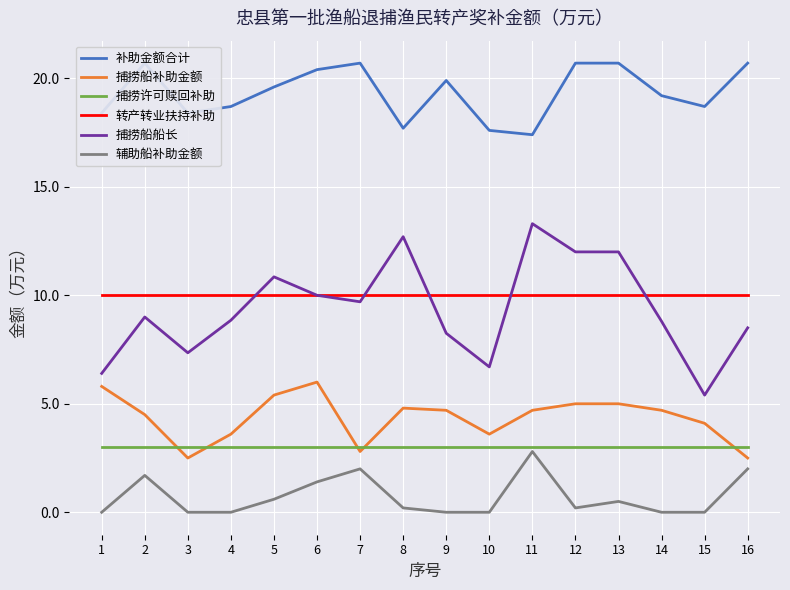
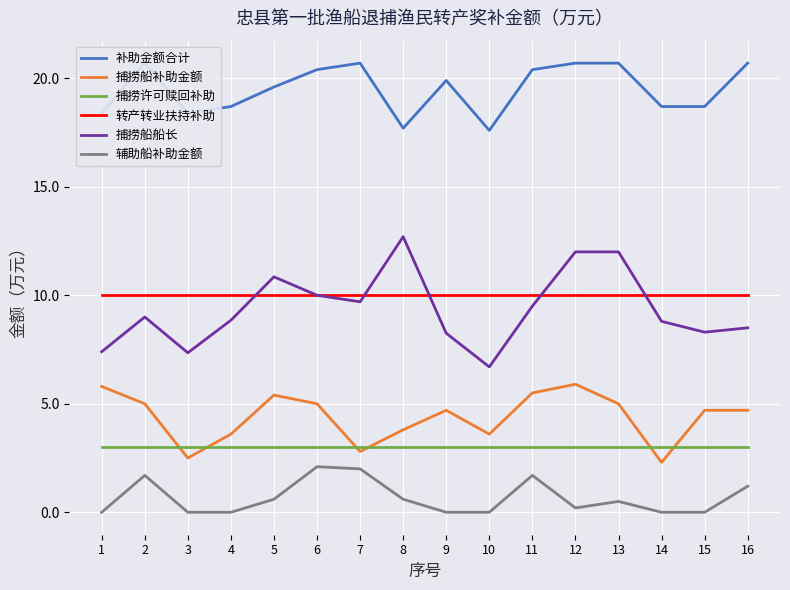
  {
    "补助金额合计": {
      "4": 18.7,
      "5": 19.6,
      "6": 20.4,
      "7": 20.7,
      "8": 17.7,
      "9": 19.9,
      "10": 17.6,
-     "11": 17.4,
+     "11": 20.4,
      "12": 20.7,
      "13": 20.7,
-     "14": 19.2,
+     "14": 18.7,
      "15": 18.7,
      "16": 20.7
    },
    "捕捞船补助金额": {
      "1": 5.8,
-     "2": 4.5,
+     "2": 5.0,
      "3": 2.5,
      "4": 3.6,
      "5": 5.4,
-     "6": 6,
+     "6": 5,
      "7": 2.8,
-     "8": 4.8,
+     "8": 3.8,
      "9": 4.7,
      "10": 3.6,
-     "11": 4.7,
-     "12": 5.0,
+     "11": 5.5,
+     "12": 5.9,
      "13": 5.0,
-     "14": 4.7,
-     "15": 4.1,
-     "16": 2.5
+     "14": 2.3,
+     "15": 4.7,
+     "16": 4.7
    },
    "捕捞许可赎回补助": {
      "1": 3.0,
      "2": 3.0,
      "3": 3.0,
      "4": 3.0,
      "5": 3.0,
      "6": 3.0,
      "7": 3.0,
      "8": 3.0,
      "9": 3.0,
      "10": 3.0,
      "11": 3.0,
      "12": 3.0,
      "13": 3.0,
      "14": 3.0,
      "15": 3.0,
      "16": 3.0
    },
    "转产转业扶持补助": {
      "1": 10.0,
      "2": 10.0,
      "3": 10.0,
      "4": 10.0,
      "5": 10.0,
      "7": 10.0,
      "8": 10.0,
      "9": 10.0,
      "10": 10.0,
      "11": 10.0,
      "12": 10.0,
      "13": 10.0,
      "14": 10.0,
      "15": 10.0,
      "16": 10.0
    },
    "捕捞船船长": {
-     "1": 6.4,
+     "1": 7.4,
      "2": 9.0,
      "3": 7.4,
      "4": 8.9,
      "5": 10.9,
      "7": 9.7,
      "8": 12.7,
      "9": 8.3,
      "10": 6.7,
-     "11": 13.3,
+     "11": 9.5,
      "12": 12.0,
      "13": 12.0,
      "14": 8.8,
-     "15": 5.4,
+     "15": 8.3,
      "16": 8.5
    },
    "辅助船补助金额": {
      "1": 0.0,
      "2": 1.7,
      "3": 0.0,
      "4": 0.0,
      "5": 0.6,
-     "6": 1.4,
+     "6": 2.1,
      "7": 2.0,
-     "8": 0.2,
+     "8": 0.6,
      "9": 0.0,
      "10": 0.0,
-     "11": 2.8,
+     "11": 1.7,
      "12": 0.2,
      "13": 0.5,
      "14": 0.0,
      "15": 0.0,
-     "16": 2.0
+     "16": 1.2
    }
  }
